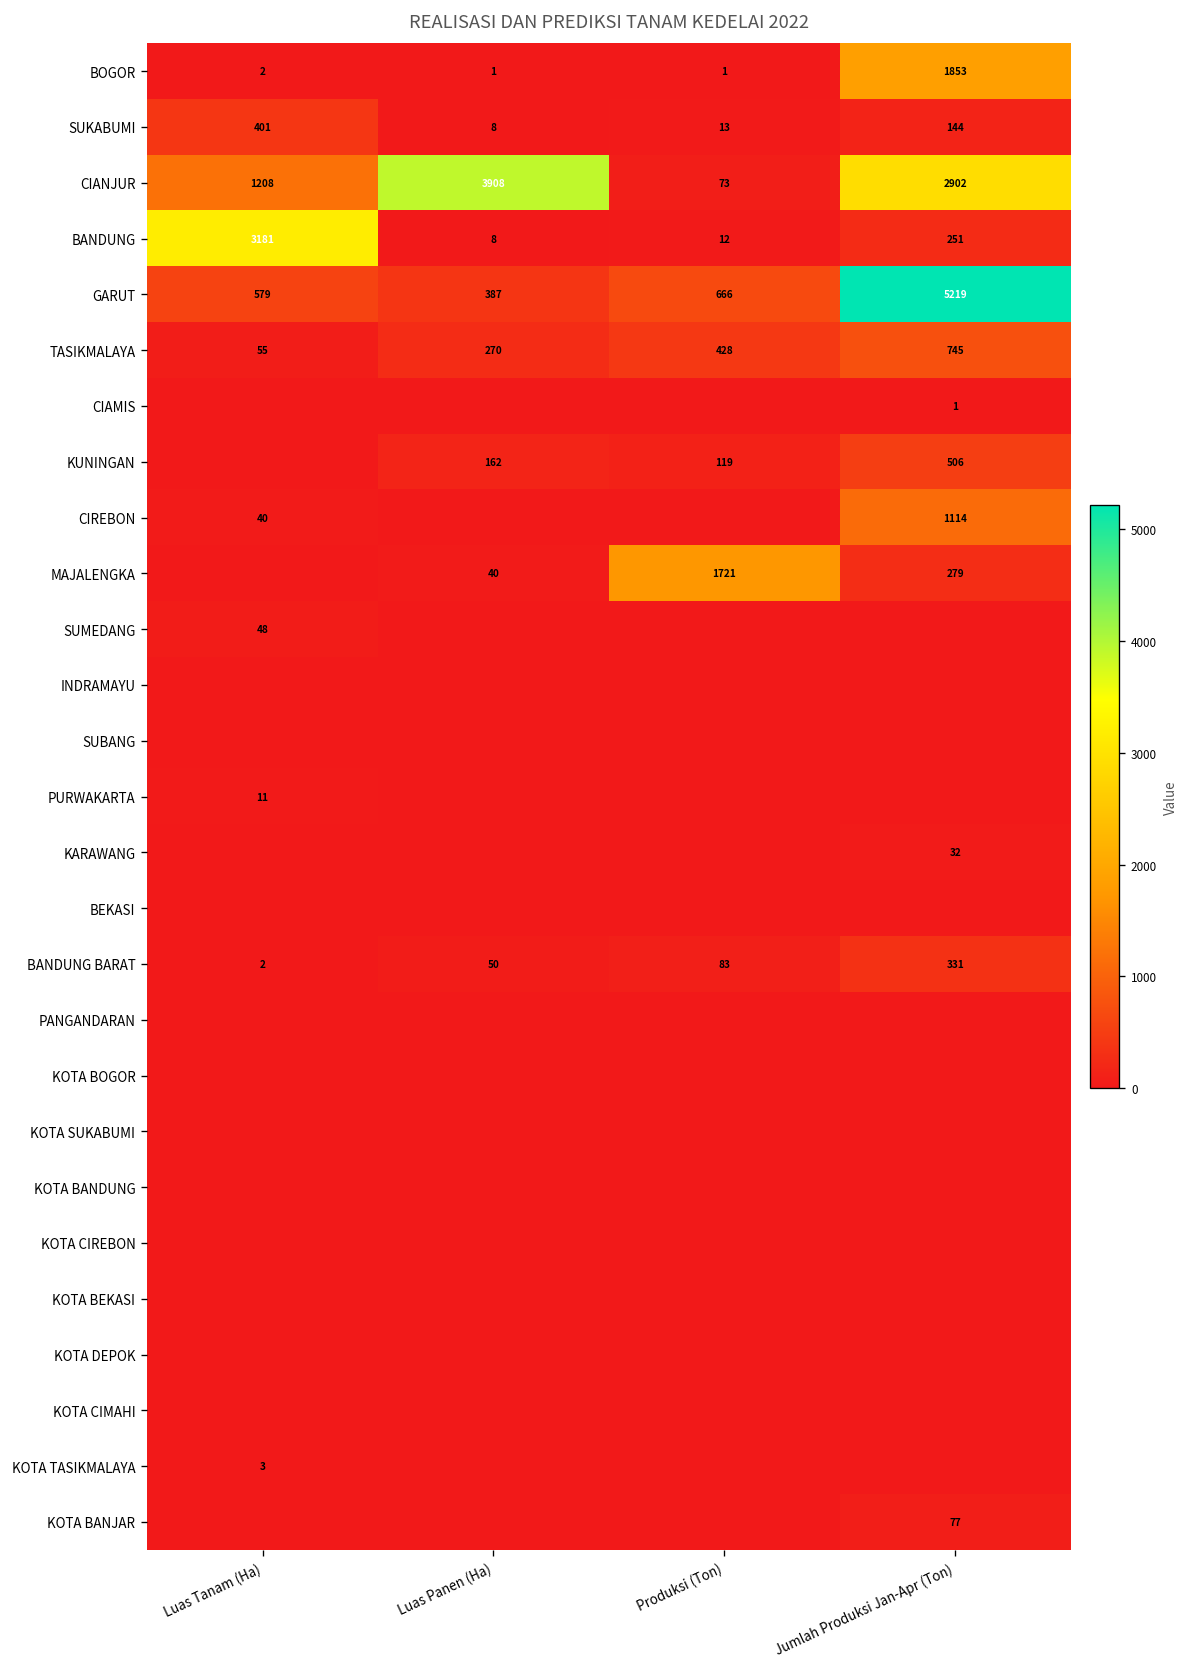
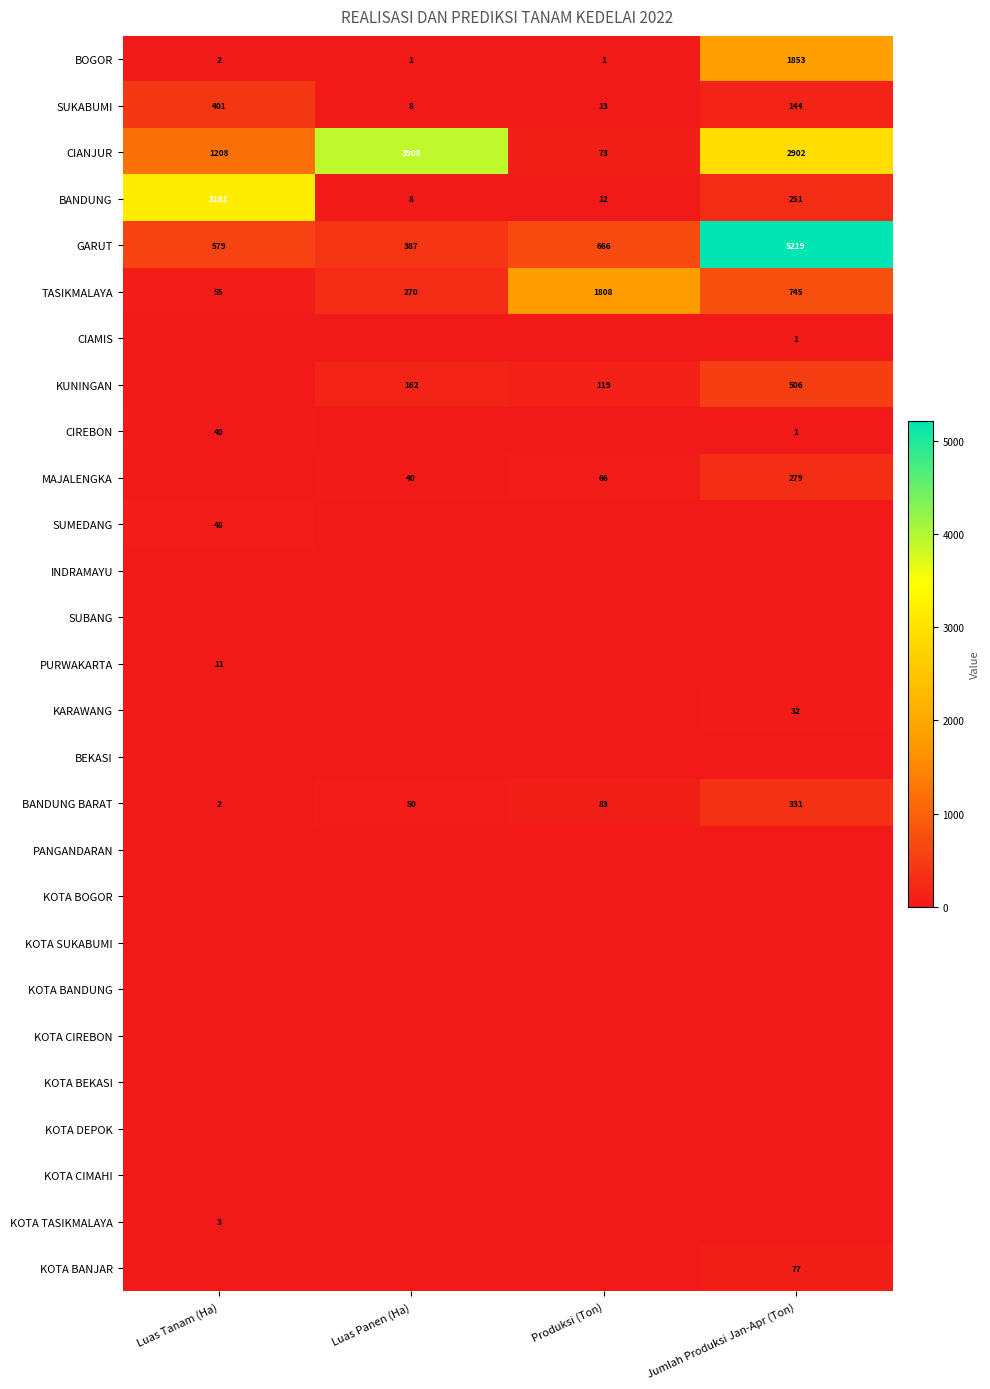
  {
    "BOGOR": {
      "Luas Tanam (Ha)": 2,
      "Luas Panen (Ha)": 1,
      "Produksi (Ton)": 1,
      "Jumlah Produksi Jan-Apr (Ton)": 1853
    },
    "SUKABUMI": {
      "Luas Tanam (Ha)": 401,
      "Luas Panen (Ha)": 8,
      "Produksi (Ton)": 13,
      "Jumlah Produksi Jan-Apr (Ton)": 144
    },
    "CIANJUR": {
      "Luas Tanam (Ha)": 1208,
      "Luas Panen (Ha)": 3908,
      "Produksi (Ton)": 73,
      "Jumlah Produksi Jan-Apr (Ton)": 2902
    },
    "BANDUNG": {
      "Luas Tanam (Ha)": 3181,
      "Luas Panen (Ha)": 8,
      "Produksi (Ton)": 12,
      "Jumlah Produksi Jan-Apr (Ton)": 251
    },
    "GARUT": {
      "Luas Tanam (Ha)": 579,
      "Luas Panen (Ha)": 387,
      "Produksi (Ton)": 666,
      "Jumlah Produksi Jan-Apr (Ton)": 5219
    },
    "TASIKMALAYA": {
      "Luas Tanam (Ha)": 55,
      "Luas Panen (Ha)": 270,
-     "Produksi (Ton)": 428,
+     "Produksi (Ton)": 1808,
      "Jumlah Produksi Jan-Apr (Ton)": 745
    },
    "CIAMIS": {
      "Jumlah Produksi Jan-Apr (Ton)": 1
    },
    "KUNINGAN": {
      "Luas Panen (Ha)": 162,
      "Produksi (Ton)": 119,
      "Jumlah Produksi Jan-Apr (Ton)": 506
    },
    "CIREBON": {
      "Luas Tanam (Ha)": 40,
-     "Jumlah Produksi Jan-Apr (Ton)": 1114
+     "Jumlah Produksi Jan-Apr (Ton)": 1
    },
    "MAJALENGKA": {
      "Luas Panen (Ha)": 40,
-     "Produksi (Ton)": 1721,
+     "Produksi (Ton)": 66,
      "Jumlah Produksi Jan-Apr (Ton)": 279
    },
    "SUMEDANG": {
      "Luas Tanam (Ha)": 48
    },
    "PURWAKARTA": {
      "Luas Tanam (Ha)": 11
    },
    "KARAWANG": {
      "Jumlah Produksi Jan-Apr (Ton)": 32
    },
    "BANDUNG BARAT": {
      "Luas Tanam (Ha)": 2,
      "Luas Panen (Ha)": 50,
      "Produksi (Ton)": 83,
      "Jumlah Produksi Jan-Apr (Ton)": 331
    },
    "KOTA TASIKMALAYA": {
      "Luas Tanam (Ha)": 3
    },
    "KOTA BANJAR": {
      "Jumlah Produksi Jan-Apr (Ton)": 77
    }
  }
